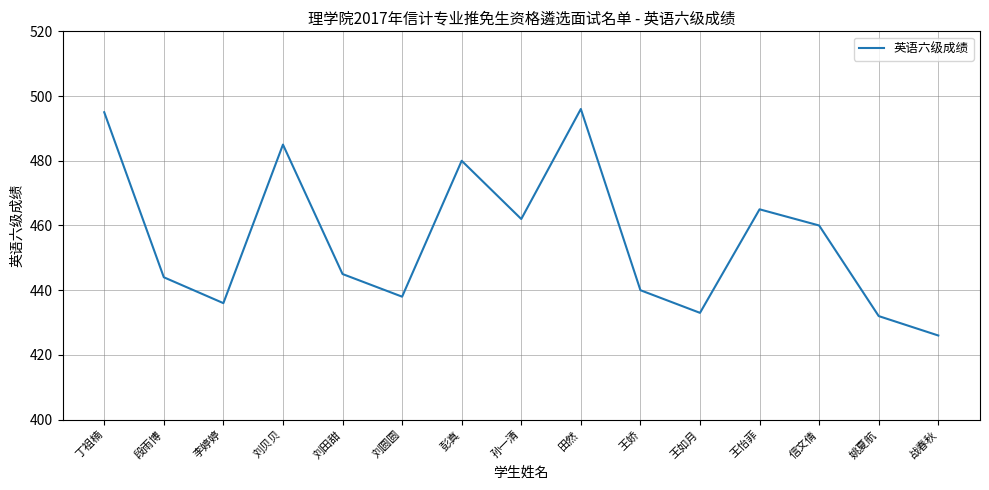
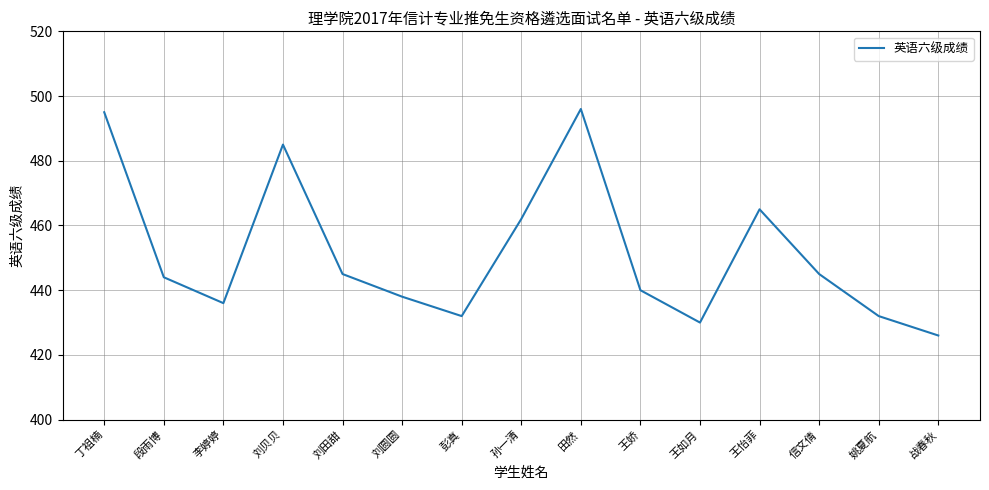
  {
    "丁祖楠": 495,
    "段雨博": 444,
    "李婷婷": 436,
    "刘贝贝": 485,
    "刘田甜": 445,
    "刘圆圆": 438,
-   "彭真": 480,
+   "彭真": 432,
    "孙一清": 462,
    "田然": 496,
    "王娇": 440,
-   "王如月": 433,
+   "王如月": 430,
    "王怡菲": 465,
-   "信文倩": 460,
+   "信文倩": 445,
    "姚夏航": 432,
    "战春秋": 426
  }
